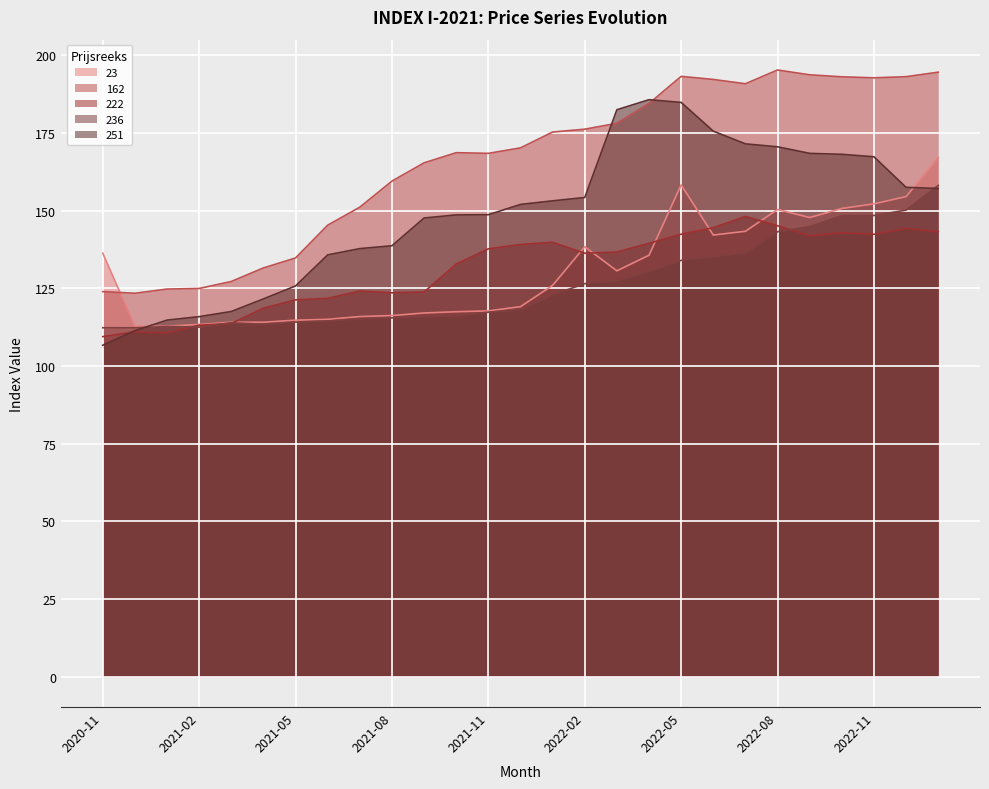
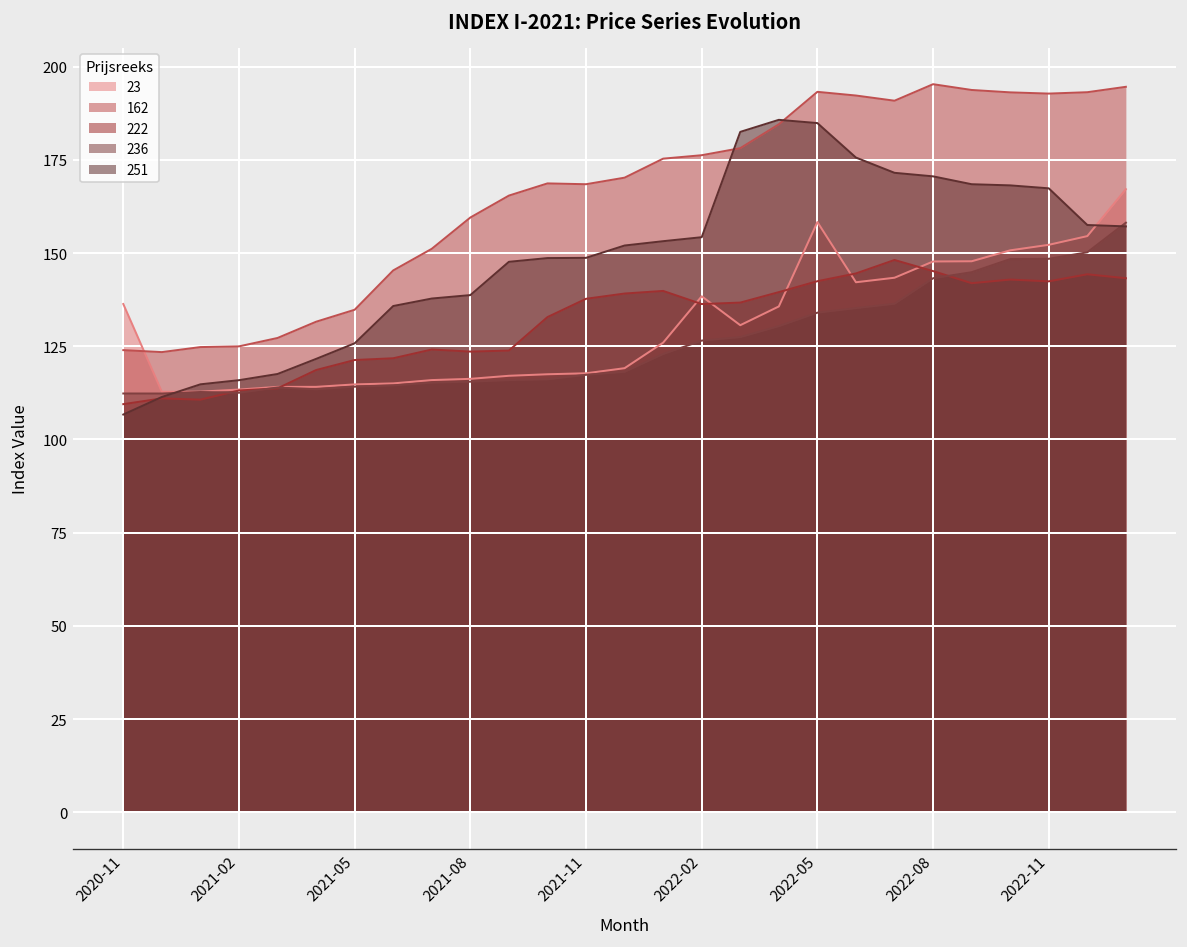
  {
    "23": {
      "2020-11": 136,
      "2022-02": 138,
      "2022-05": 158,
-     "2022-08": 150,
+     "2022-08": 148,
      "2022-11": 152
    }
  }
